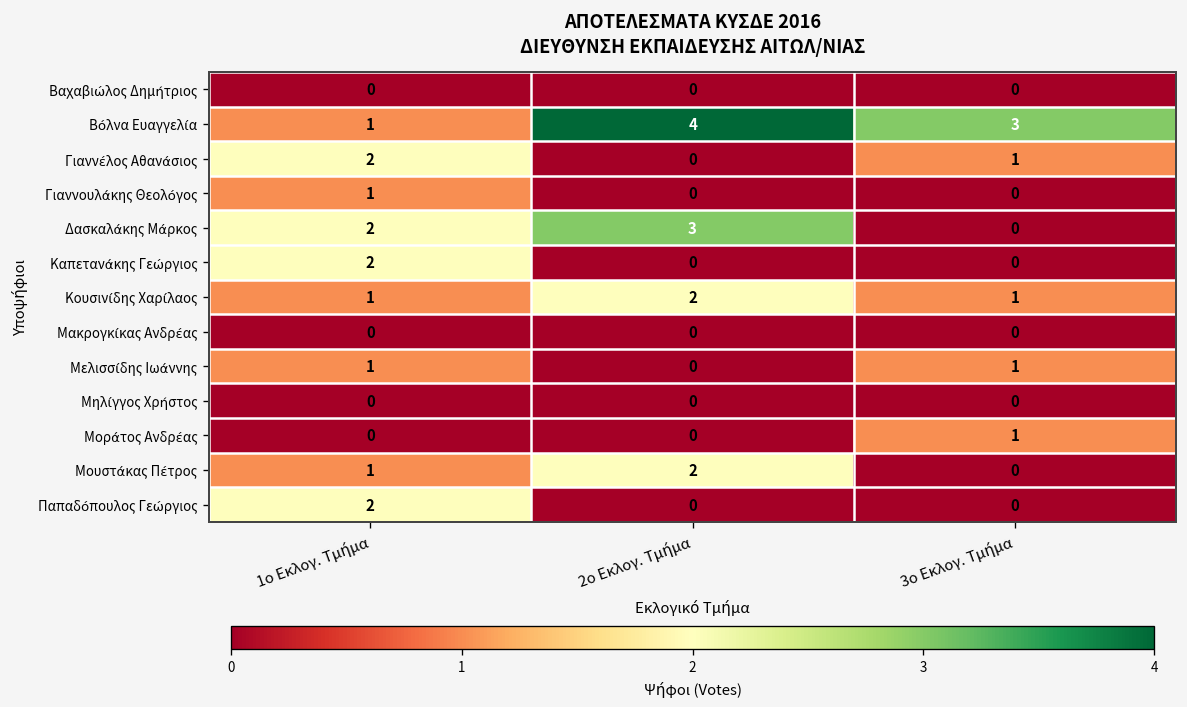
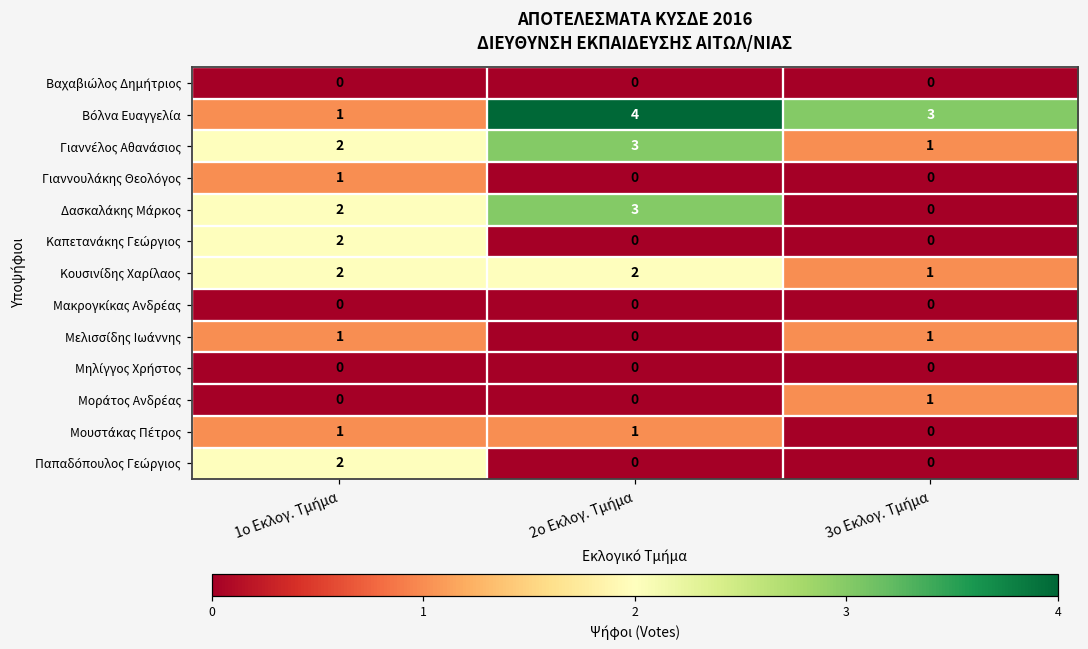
  {
    "Βαχαβιώλος Δημήτριος": {
      "1o Εκλογ. Τμήμα": 0,
      "2o Εκλογ. Τμήμα": 0,
      "3o Εκλογ. Τμήμα": 0
    },
    "Βόλνα Ευαγγελία": {
      "1o Εκλογ. Τμήμα": 1,
      "2o Εκλογ. Τμήμα": 4,
      "3o Εκλογ. Τμήμα": 3
    },
    "Γιαννέλος Αθανάσιος": {
      "1o Εκλογ. Τμήμα": 2,
-     "2o Εκλογ. Τμήμα": 0,
+     "2o Εκλογ. Τμήμα": 3,
      "3o Εκλογ. Τμήμα": 1
    },
    "Γιαννουλάκης Θεολόγος": {
      "1o Εκλογ. Τμήμα": 1,
      "2o Εκλογ. Τμήμα": 0,
      "3o Εκλογ. Τμήμα": 0
    },
    "Δασκαλάκης Μάρκος": {
      "1o Εκλογ. Τμήμα": 2,
      "2o Εκλογ. Τμήμα": 3,
      "3o Εκλογ. Τμήμα": 0
    },
    "Καπετανάκης Γεώργιος": {
      "1o Εκλογ. Τμήμα": 2,
      "2o Εκλογ. Τμήμα": 0,
      "3o Εκλογ. Τμήμα": 0
    },
    "Κουσινίδης Χαρίλαος": {
-     "1o Εκλογ. Τμήμα": 1,
+     "1o Εκλογ. Τμήμα": 2,
      "2o Εκλογ. Τμήμα": 2,
      "3o Εκλογ. Τμήμα": 1
    },
    "Μακρογκίκας Ανδρέας": {
      "1o Εκλογ. Τμήμα": 0,
      "2o Εκλογ. Τμήμα": 0,
      "3o Εκλογ. Τμήμα": 0
    },
    "Μελισσίδης Ιωάννης": {
      "1o Εκλογ. Τμήμα": 1,
      "2o Εκλογ. Τμήμα": 0,
      "3o Εκλογ. Τμήμα": 1
    },
    "Μηλίγγος Χρήστος": {
      "1o Εκλογ. Τμήμα": 0,
      "2o Εκλογ. Τμήμα": 0,
      "3o Εκλογ. Τμήμα": 0
    },
    "Μοράτος Ανδρέας": {
      "1o Εκλογ. Τμήμα": 0,
      "2o Εκλογ. Τμήμα": 0,
      "3o Εκλογ. Τμήμα": 1
    },
    "Μουστάκας Πέτρος": {
      "1o Εκλογ. Τμήμα": 1,
-     "2o Εκλογ. Τμήμα": 2,
+     "2o Εκλογ. Τμήμα": 1,
      "3o Εκλογ. Τμήμα": 0
    },
    "Παπαδόπουλος Γεώργιος": {
      "1o Εκλογ. Τμήμα": 2,
      "2o Εκλογ. Τμήμα": 0,
      "3o Εκλογ. Τμήμα": 0
    }
  }
